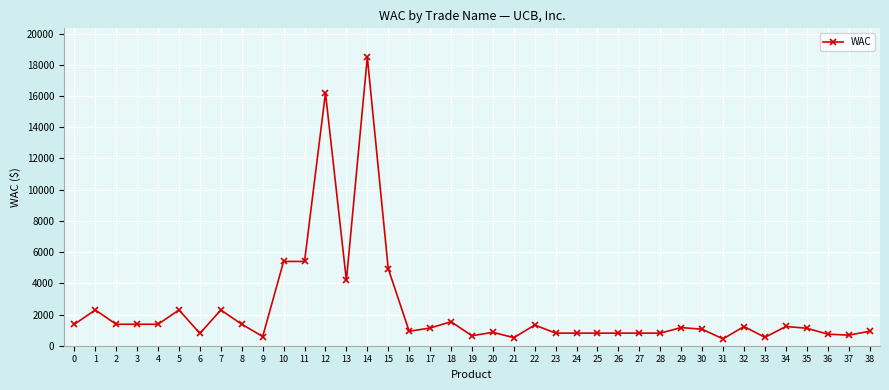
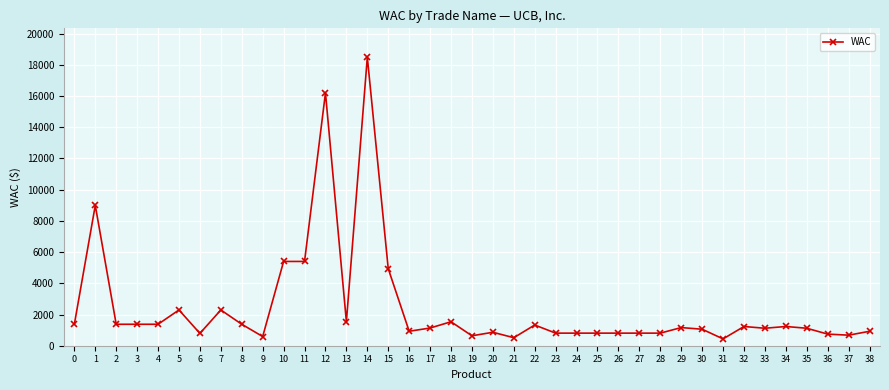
  {
    "0": 1400,
-   "1": 2300,
+   "1": 9000,
    "2": 1400,
    "3": 1400,
    "4": 1400,
    "5": 2300,
    "6": 800,
    "7": 2300,
    "8": 1400,
    "9": 600,
    "10": 5400,
    "11": 5400,
    "12": 16200,
-   "13": 4200,
+   "13": 1500,
    "14": 18500,
    "15": 4900,
    "16": 900,
    "17": 1100,
    "18": 1500,
    "19": 600,
    "20": 900,
    "21": 500,
    "22": 1300,
    "23": 800,
    "24": 800,
    "25": 800,
    "26": 800,
    "27": 800,
    "28": 800,
    "29": 1200,
    "30": 1100,
    "31": 400,
    "32": 1200,
-   "33": 500,
+   "33": 1100,
    "34": 1200,
    "35": 1100,
    "36": 700,
    "37": 700,
    "38": 900
  }
